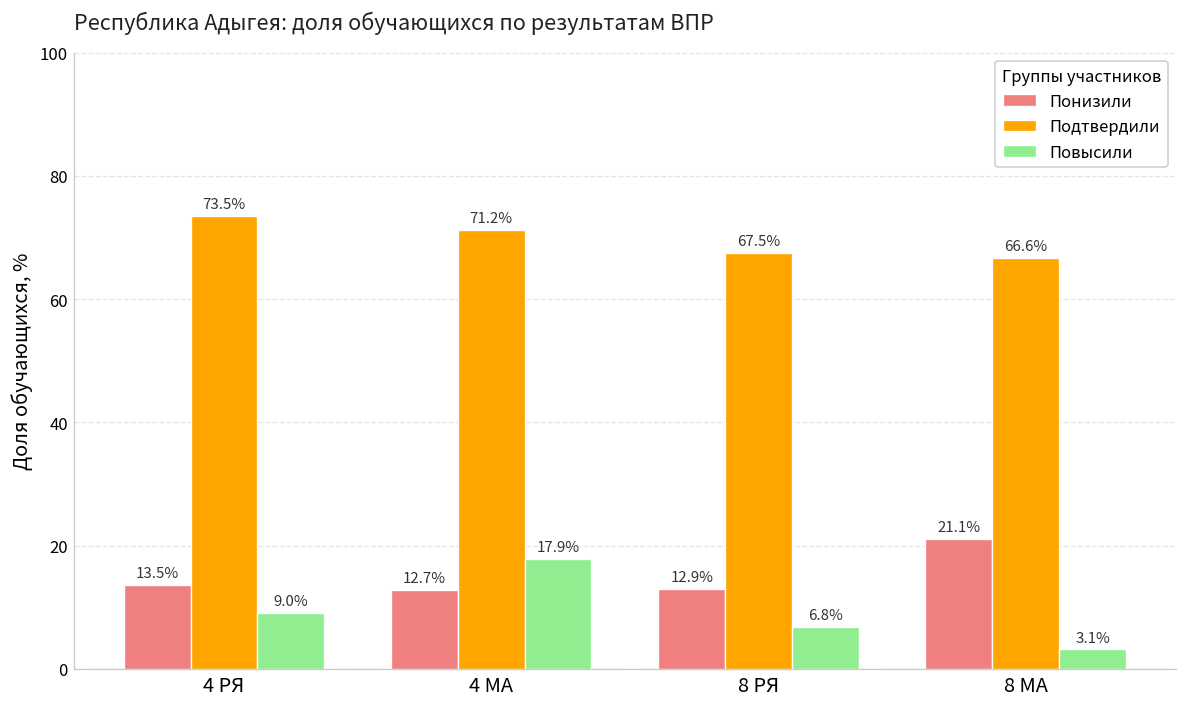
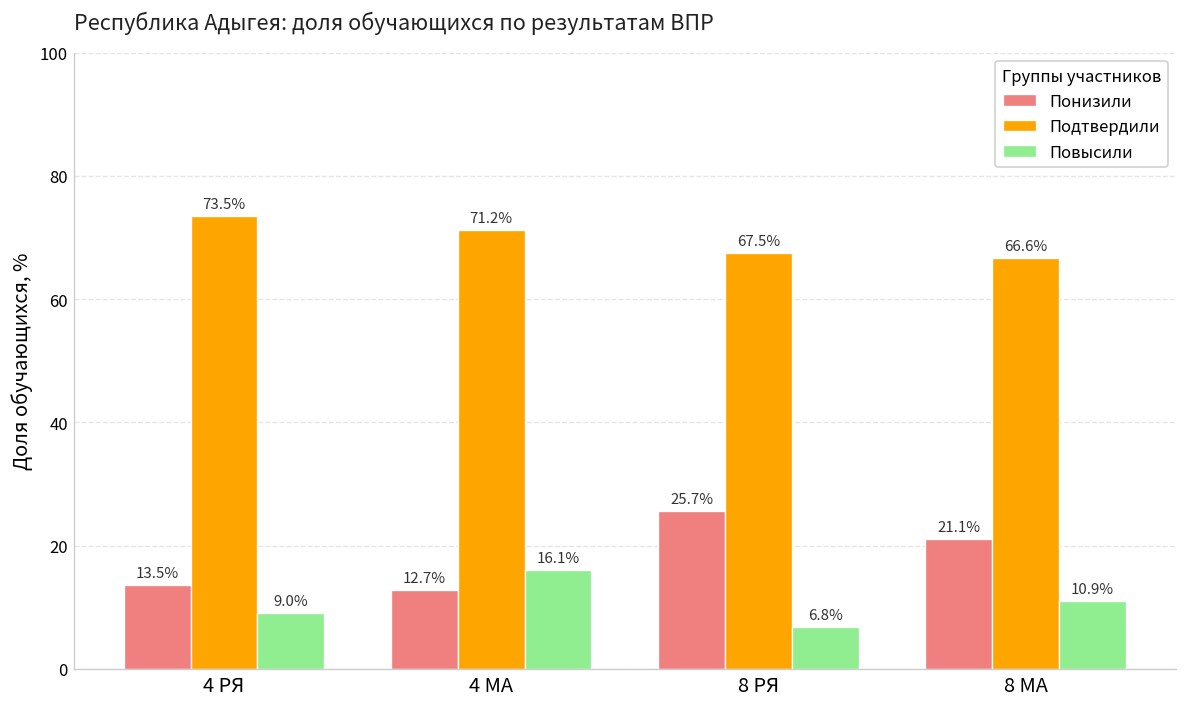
  {
    "Понизили": {
      "4 РЯ": "13.5%",
      "4 МА": "12.7%",
-     "8 РЯ": "12.9%",
+     "8 РЯ": "25.7%",
      "8 МА": "21.1%"
    },
    "Подтвердили": {
      "4 РЯ": "73.5%",
      "4 МА": "71.2%",
      "8 РЯ": "67.5%",
      "8 МА": "66.6%"
    },
    "Повысили": {
      "4 РЯ": "9.0%",
-     "4 МА": "17.9%",
+     "4 МА": "16.1%",
      "8 РЯ": "6.8%",
-     "8 МА": "3.1%"
+     "8 МА": "10.9%"
    }
  }
